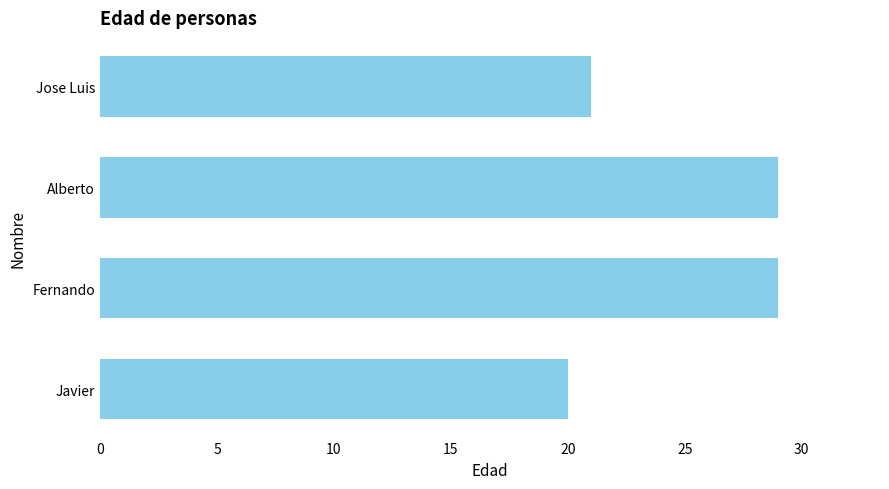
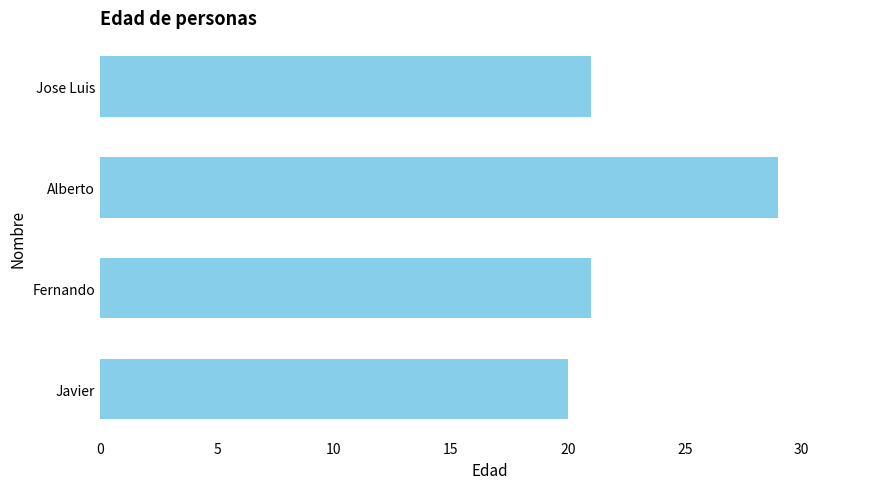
  {
    "Jose Luis": 21,
    "Alberto": 29,
-   "Fernando": 29,
+   "Fernando": 21,
    "Javier": 20
  }
